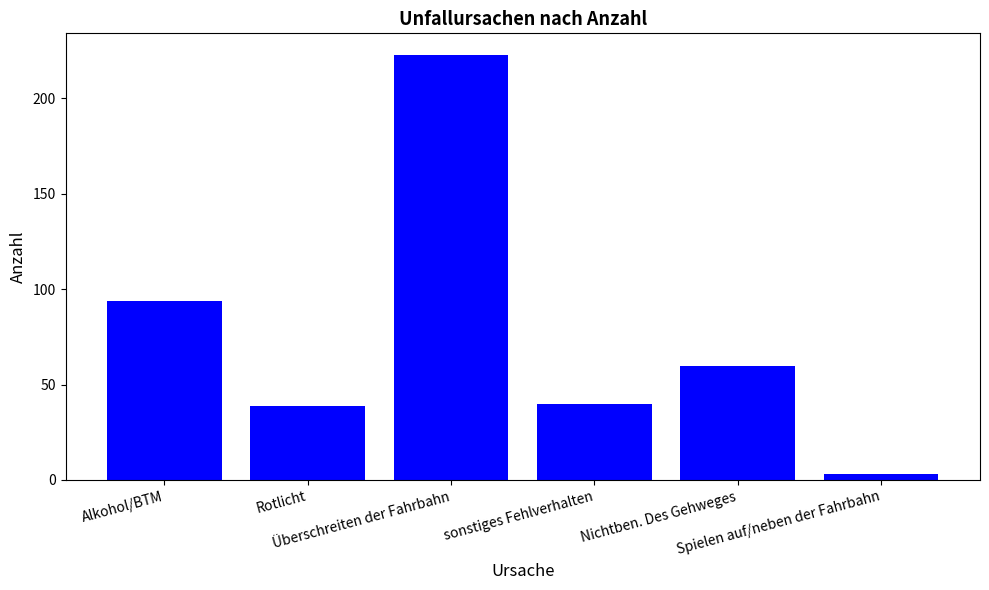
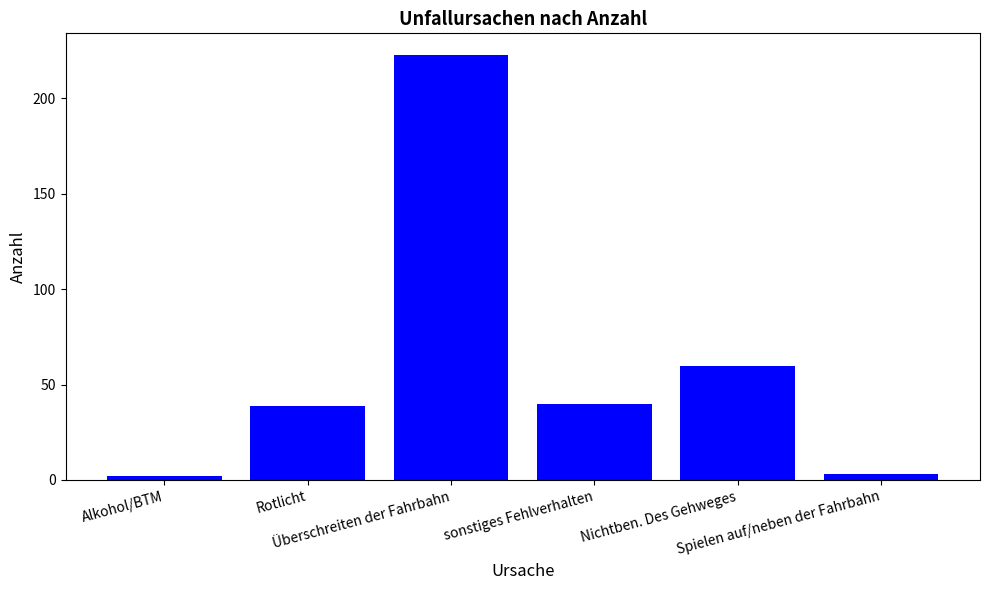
  {
-   "Alkohol/BTM": 94,
+   "Alkohol/BTM": 2,
    "Rotlicht": 39,
    "Überschreiten der Fahrbahn": 223,
    "sonstiges Fehlverhalten": 40,
    "Nichtben. Des Gehweges": 60,
    "Spielen auf/neben der Fahrbahn": 3
  }
